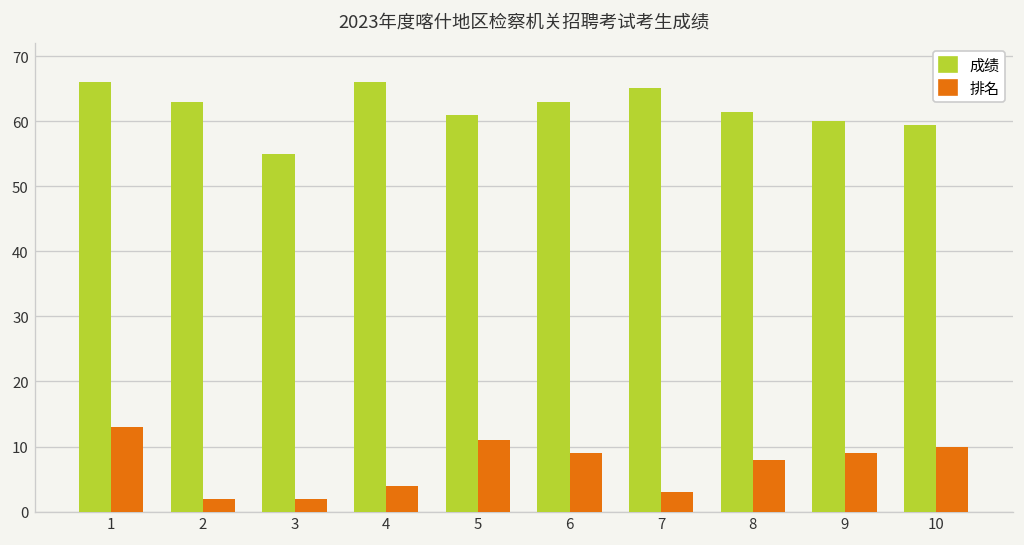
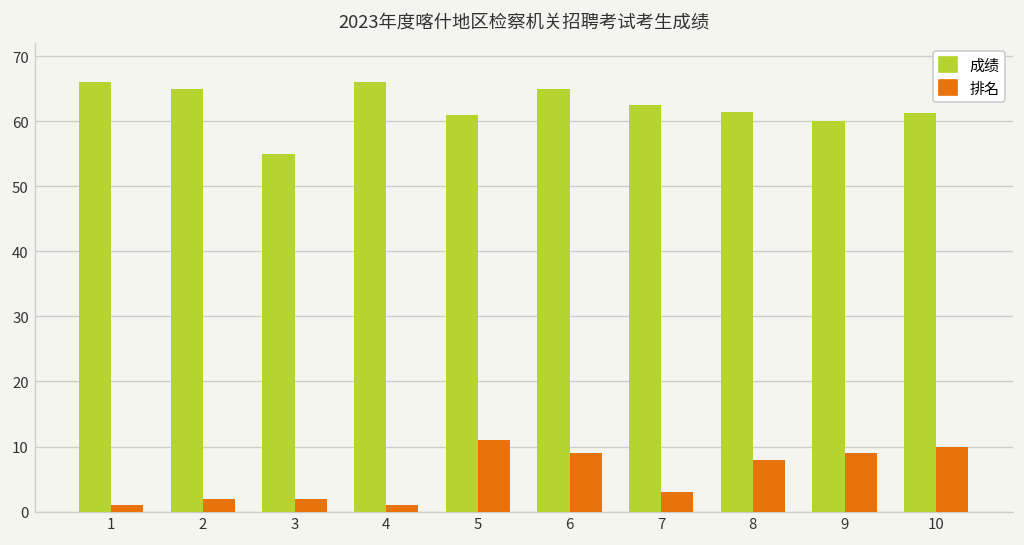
  {
    "成绩": {
      "1": 66,
-     "2": 63,
+     "2": 65,
      "3": 55,
      "4": 66,
      "5": 61,
-     "6": 63,
-     "7": 65,
+     "6": 65,
+     "7": 63,
      "8": 62,
      "9": 60,
-     "10": 60
+     "10": 61
    },
    "排名": {
-     "1": 13,
+     "1": 1,
      "2": 2,
      "3": 2,
-     "4": 4,
+     "4": 1,
      "5": 11,
      "6": 9,
      "7": 3,
      "8": 8,
      "9": 9,
      "10": 10
    }
  }
